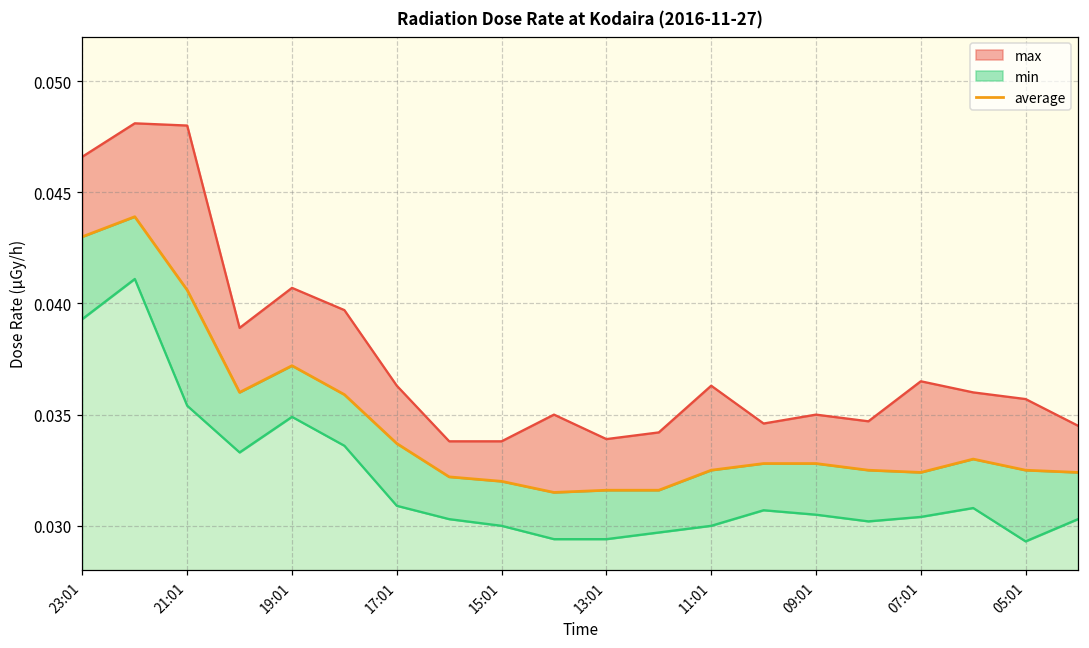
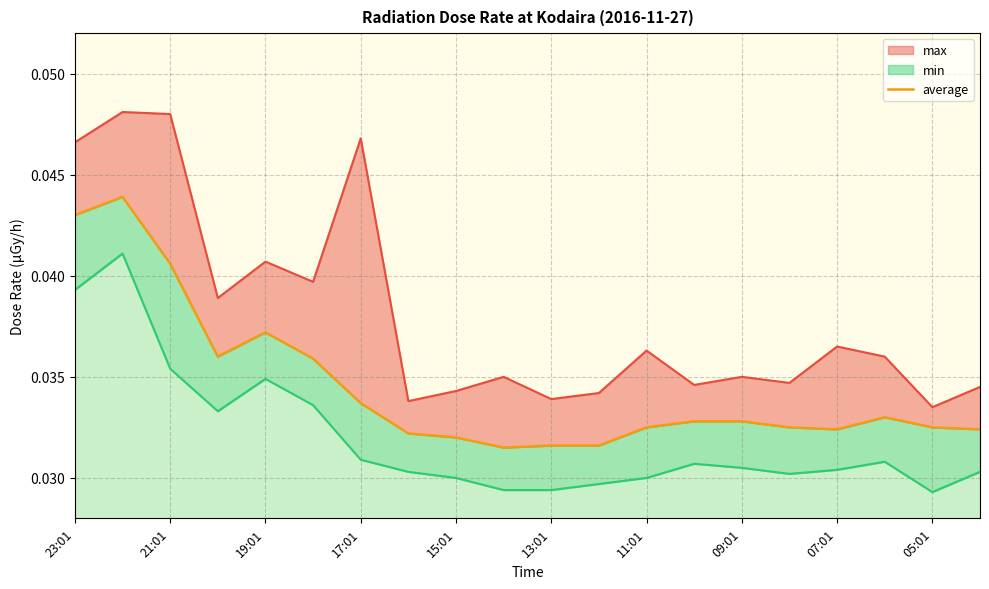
  {
    "max": {
      "23:01": 0.0466,
      "21:01": 0.0480,
      "19:01": 0.0407,
-     "17:01": 0.0363,
-     "15:01": 0.0338,
+     "17:01": 0.0468,
+     "15:01": 0.0343,
      "13:01": 0.0339,
      "11:01": 0.0363,
      "09:01": 0.0350,
      "07:01": 0.0365,
-     "05:01": 0.0357
+     "05:01": 0.0335
    }
  }
